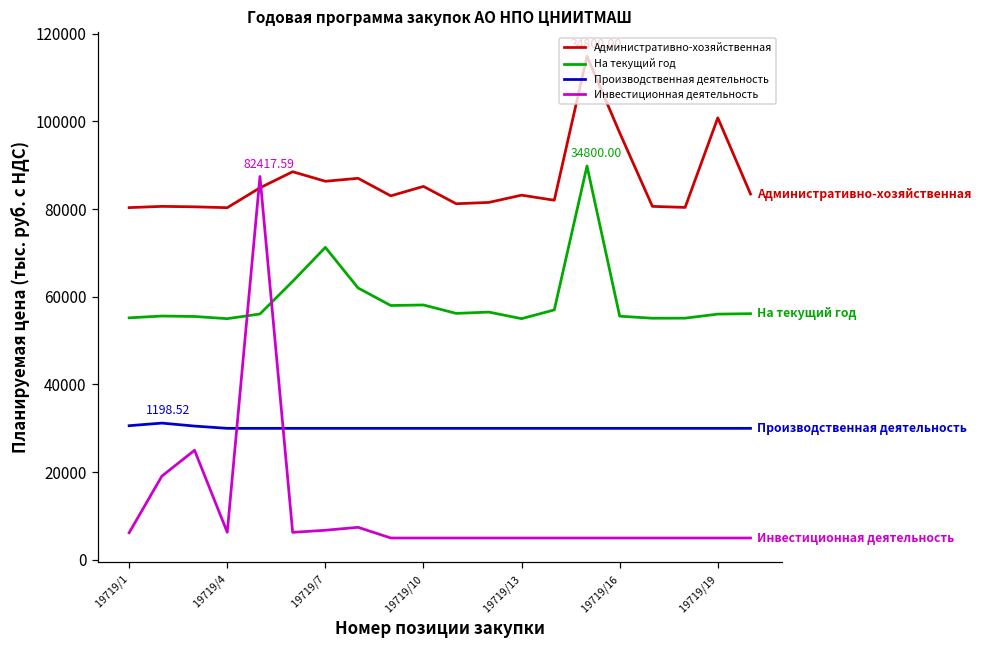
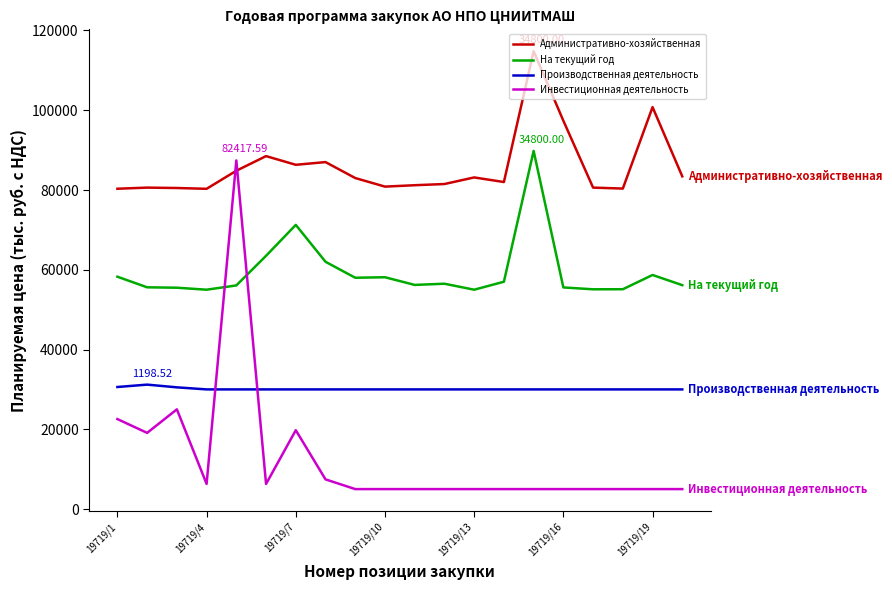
  {
    "Административно-хозяйственная": {
      "19719/1": 80000,
      "19719/4": 80000,
      "19719/7": 86000,
-     "19719/10": 85000,
+     "19719/10": 81000,
      "19719/13": 83000,
      "19719/16": 97000,
      "19719/19": 101000
    },
    "На текущий год": {
-     "19719/1": 55000,
+     "19719/1": 58000,
      "19719/4": 55000,
      "19719/7": 71000,
      "19719/10": 58000,
      "19719/13": 55000,
      "19719/16": 56000,
-     "19719/19": 56000
+     "19719/19": 59000
    },
    "Производственная деятельность": {
      "19719/1": 31000,
      "19719/4": 30000,
      "19719/7": 30000,
      "19719/10": 30000,
      "19719/13": 30000,
      "19719/16": 30000,
      "19719/19": 30000
    },
    "Инвестиционная деятельность": {
-     "19719/1": 6000,
+     "19719/1": 23000,
      "19719/4": 6000,
-     "19719/7": 7000,
+     "19719/7": 20000,
      "19719/10": 5000,
      "19719/13": 5000,
      "19719/16": 5000,
      "19719/19": 5000
    }
  }
